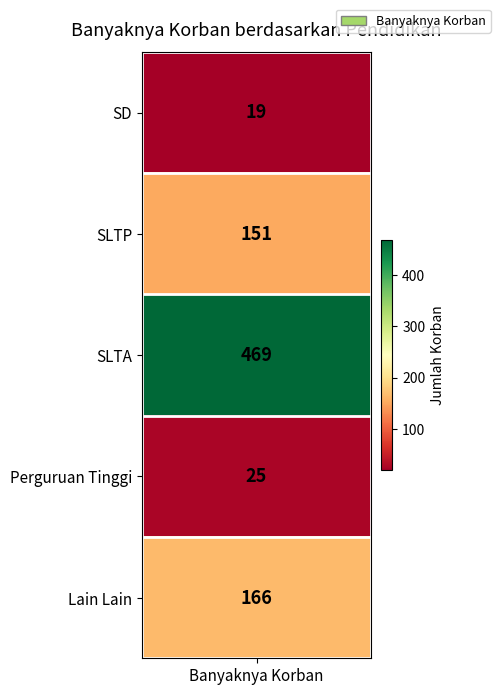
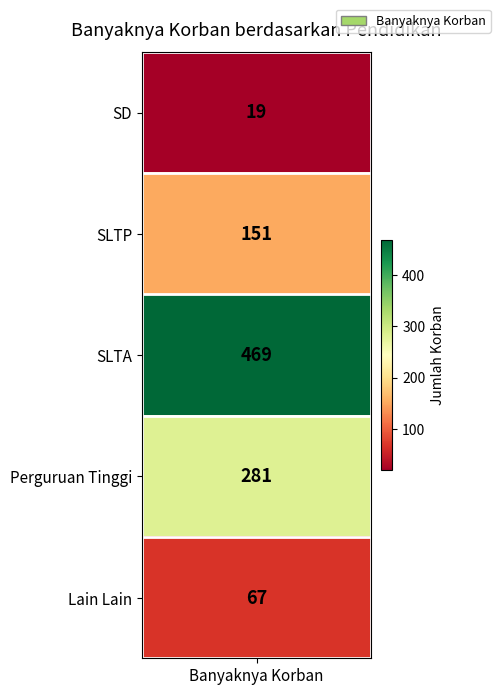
  {
    "SD": {
      "Banyaknya Korban": 19
    },
    "SLTP": {
      "Banyaknya Korban": 151
    },
    "SLTA": {
      "Banyaknya Korban": 469
    },
    "Perguruan Tinggi": {
-     "Banyaknya Korban": 25
+     "Banyaknya Korban": 281
    },
    "Lain Lain": {
-     "Banyaknya Korban": 166
+     "Banyaknya Korban": 67
    }
  }
